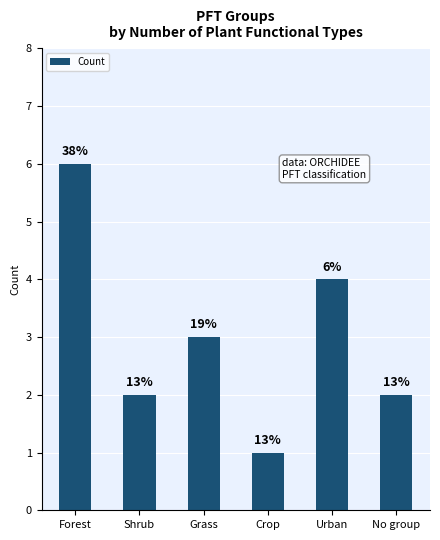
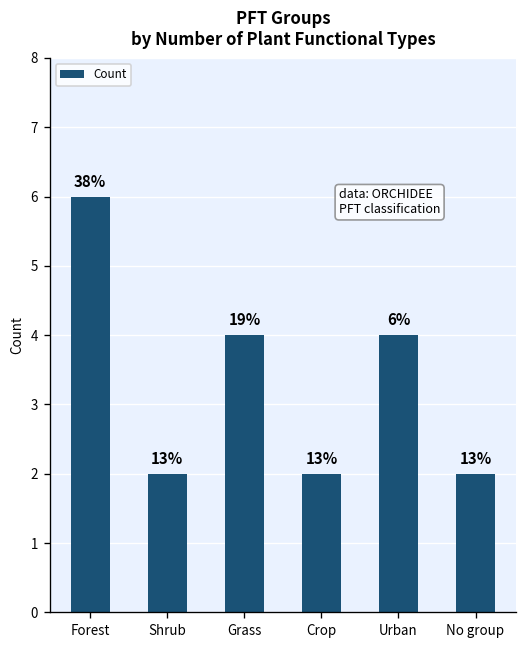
  {
-   "Grass": 3,
-   "Crop": 1
+   "Grass": 4,
+   "Crop": 2
  }
